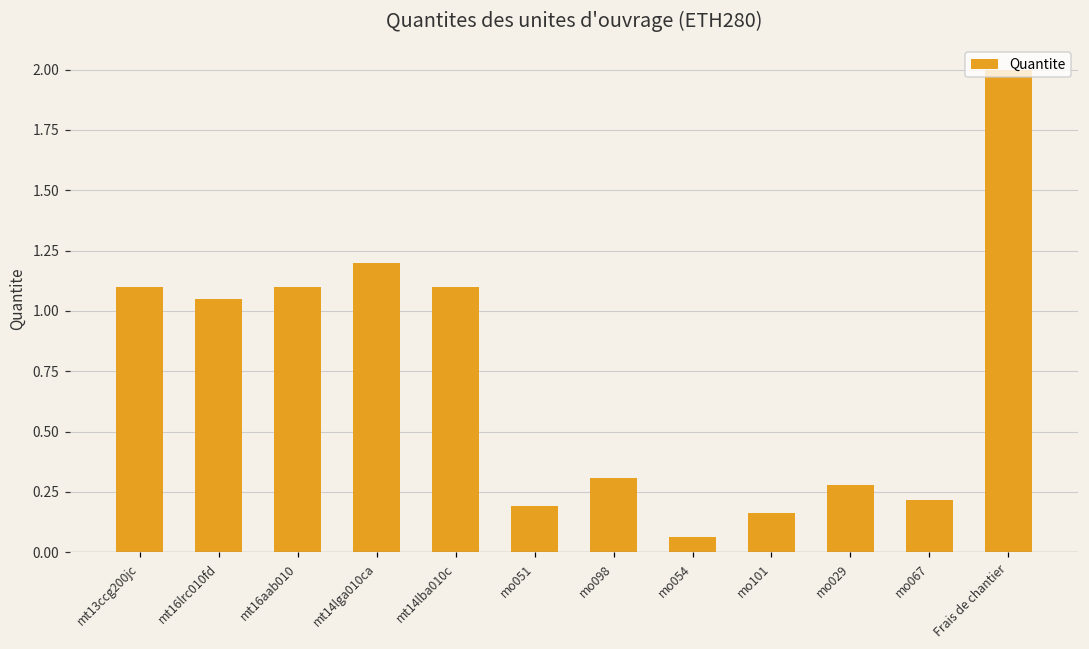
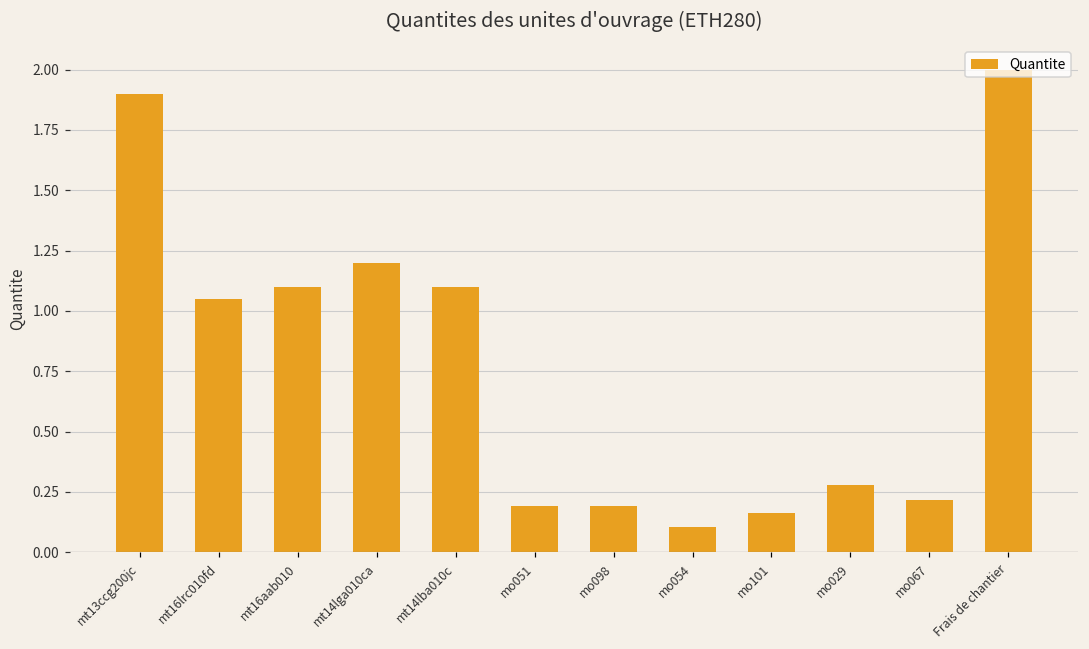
  {
-   "mt13ccg200jc": 1.1,
+   "mt13ccg200jc": 1.9,
    "mt16lrc010fd": 1.05,
    "mt16aab010": 1.10,
    "mt14lga010ca": 1.20,
    "mt14lba010c": 1.10,
    "mo051": 0.19,
-   "mo098": 0.31,
-   "mo054": 0.06,
+   "mo098": 0.19,
+   "mo054": 0.10,
    "mo101": 0.16,
    "mo029": 0.28,
    "mo067": 0.22
  }
